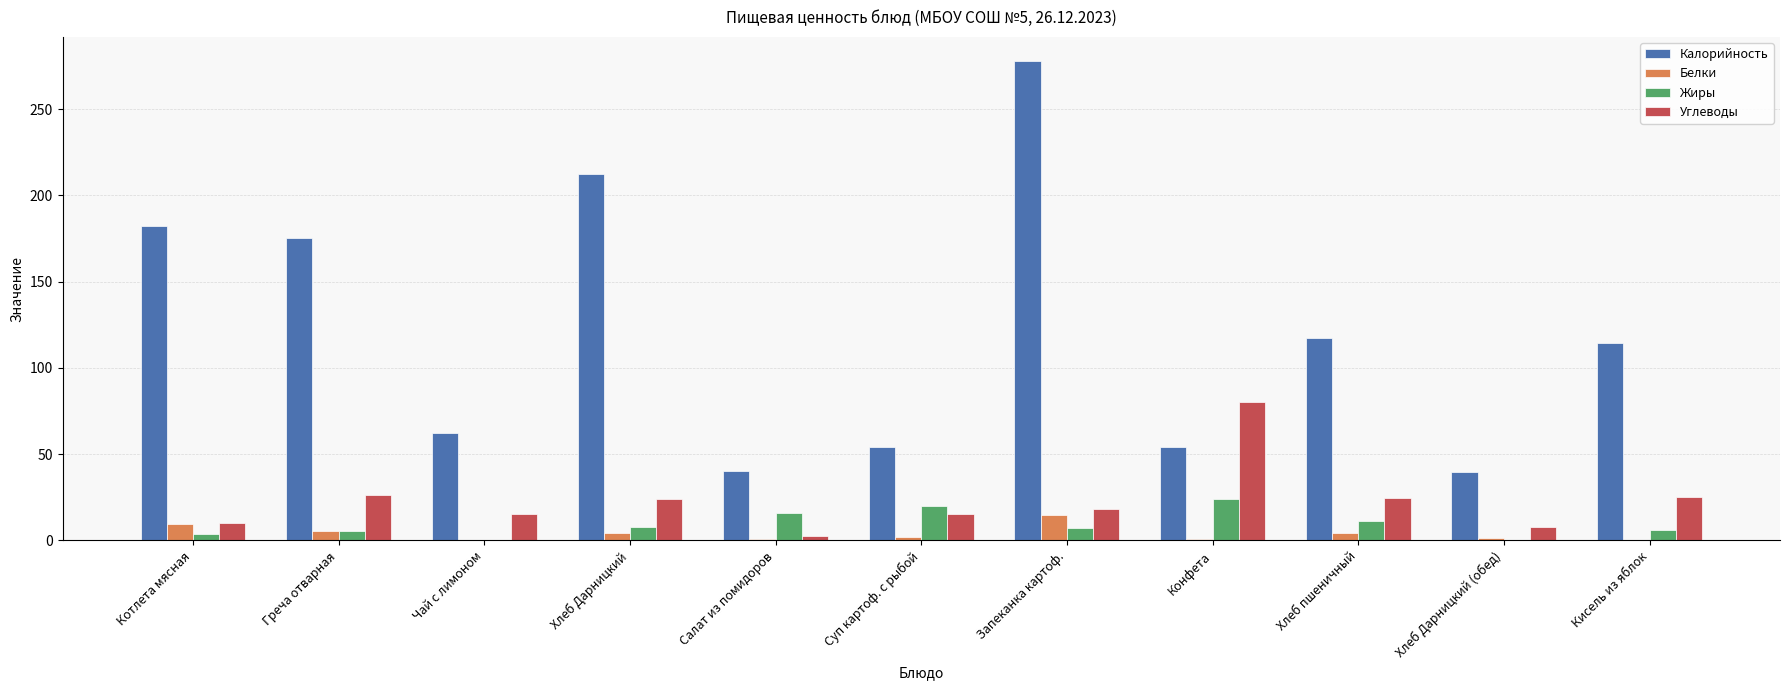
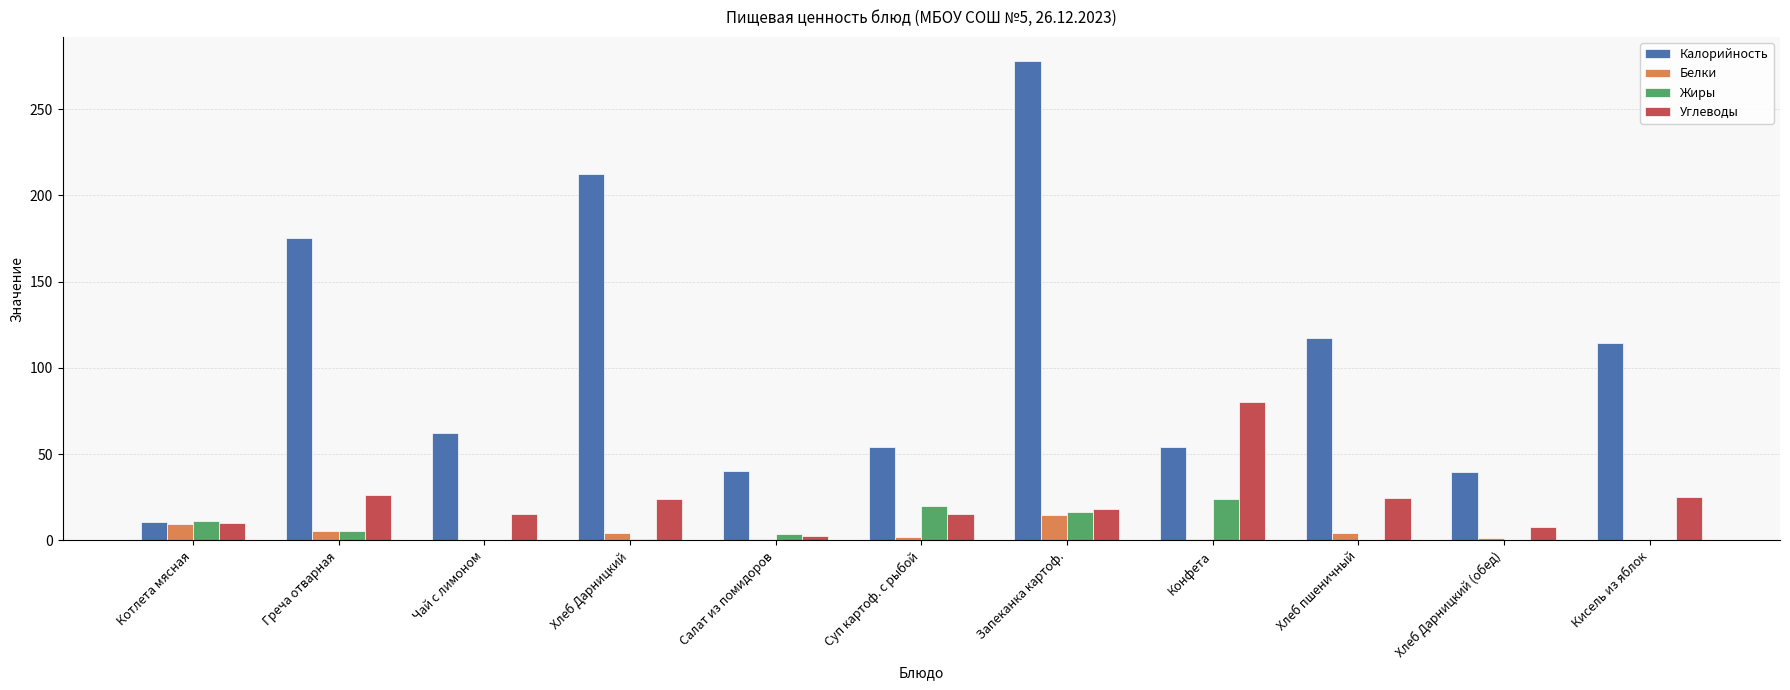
  {
    "Калорийность": {
-     "Котлета мясная": 182,
+     "Котлета мясная": 11,
      "Греча отварная": 175,
      "Чай с лимоном": 62,
      "Хлеб Дарницкий": 213,
      "Салат из помидоров": 40,
      "Суп картоф. с рыбой": 54,
      "Запеканка картоф.": 278,
      "Конфета": 54,
      "Хлеб пшеничный": 118,
      "Хлеб Дарницкий (обед)": 40,
      "Кисель из яблок": 115
    },
    "Жиры": {
-     "Котлета мясная": 4,
+     "Котлета мясная": 11,
      "Греча отварная": 5,
      "Чай с лимоном": 0,
-     "Хлеб Дарницкий": 8,
-     "Салат из помидоров": 16,
+     "Хлеб Дарницкий": 1,
+     "Салат из помидоров": 4,
      "Суп картоф. с рыбой": 20,
-     "Запеканка картоф.": 7,
+     "Запеканка картоф.": 17,
      "Конфета": 24,
-     "Хлеб пшеничный": 11,
-     "Кисель из яблок": 6
+     "Хлеб пшеничный": 0,
+     "Кисель из яблок": 0
    }
  }
